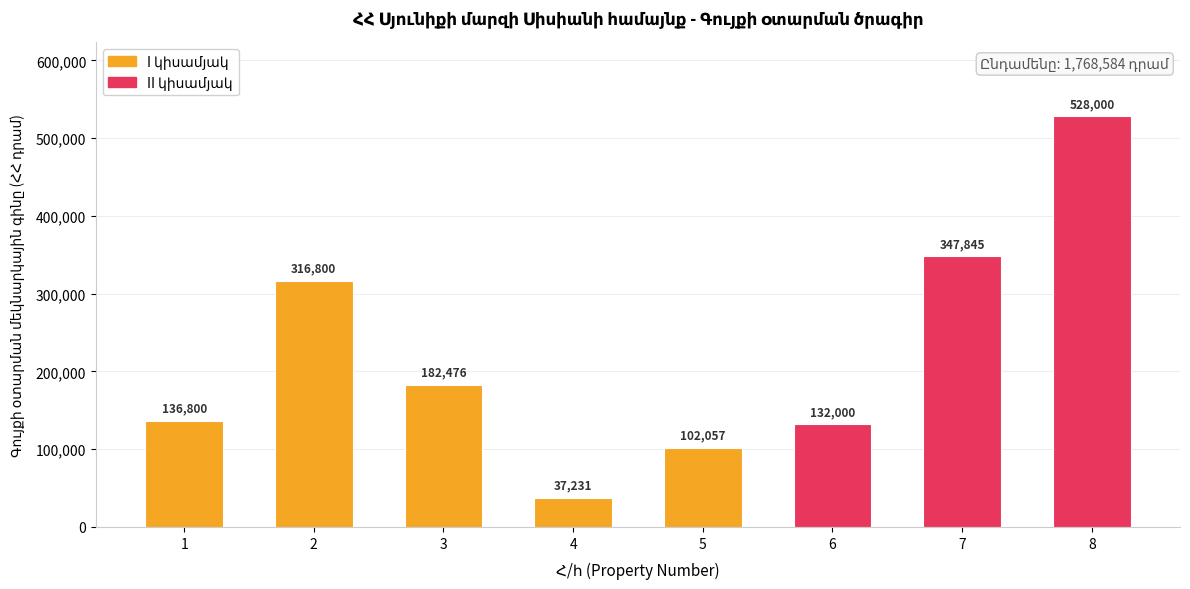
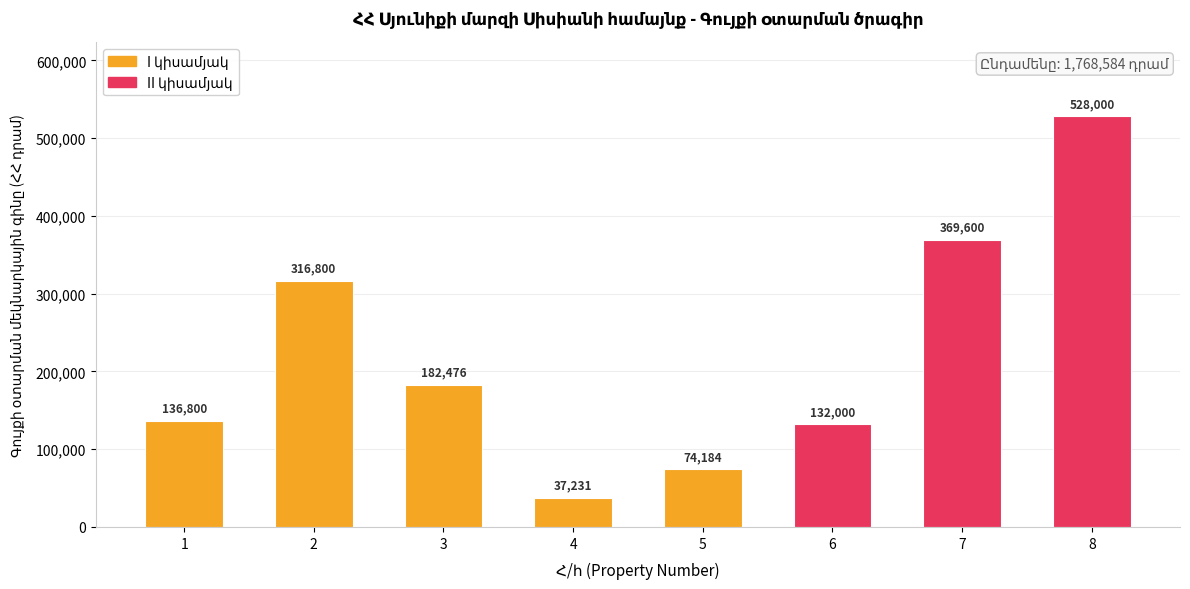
  {
    "1": "136,800",
    "2": "316,800",
    "3": "182,476",
    "4": "37,231",
-   "5": "102,057",
+   "5": "74,184",
    "6": "132,000",
-   "7": "347,845",
+   "7": "369,600",
    "8": "528,000"
  }
